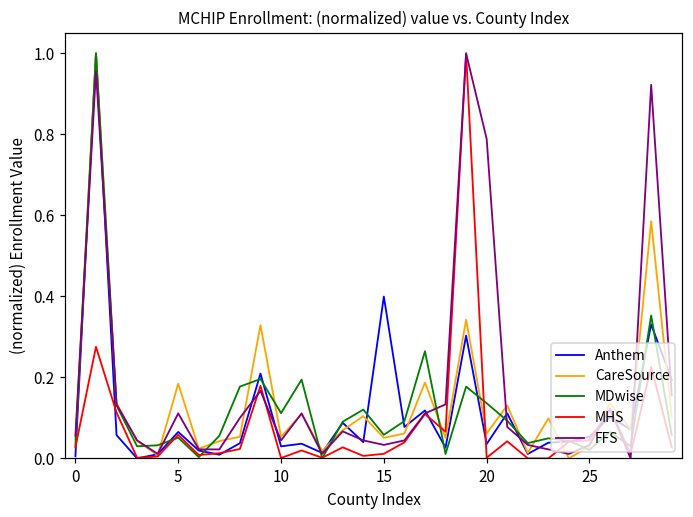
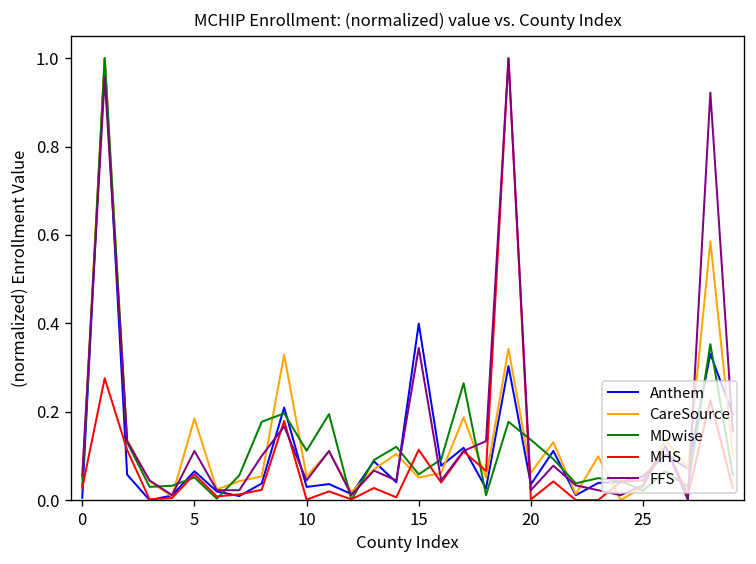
  {
    "Anthem": {
      "0": 0.01,
      "5": 0.07,
      "10": 0.03,
      "15": 0.40,
      "20": 0.04
    },
    "CareSource": {
      "0": 0.05,
      "5": 0.18,
      "10": 0.05,
      "15": 0.05,
      "20": 0.06
    },
    "MDwise": {
      "5": 0.05,
      "10": 0.11,
      "15": 0.06,
      "20": 0.14
    },
    "MHS": {
      "5": 0.06,
      "10": 0.00,
-     "15": 0.01,
+     "15": 0.11,
      "20": 0.00
    },
    "FFS": {
      "0": 0.06,
      "5": 0.11,
      "10": 0.04,
-     "15": 0.03,
-     "20": 0.79
+     "15": 0.34,
+     "20": 0.02
    }
  }
